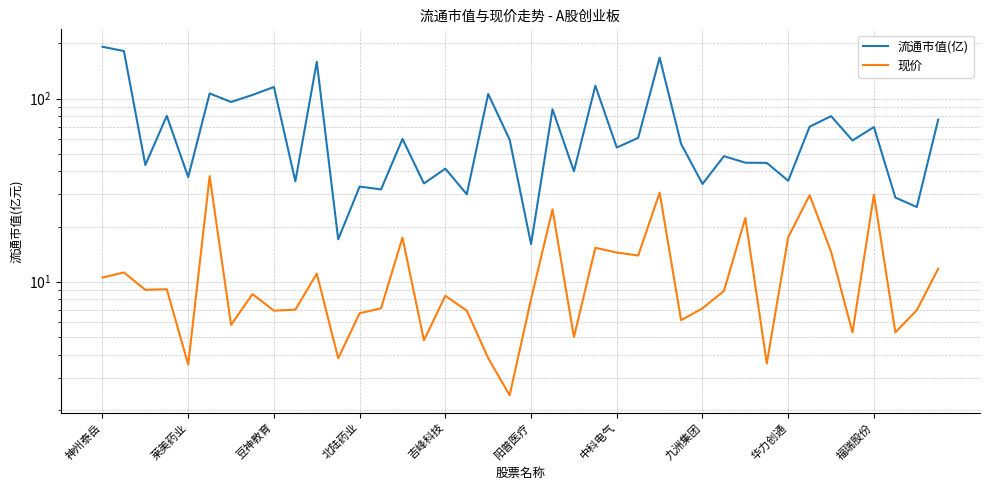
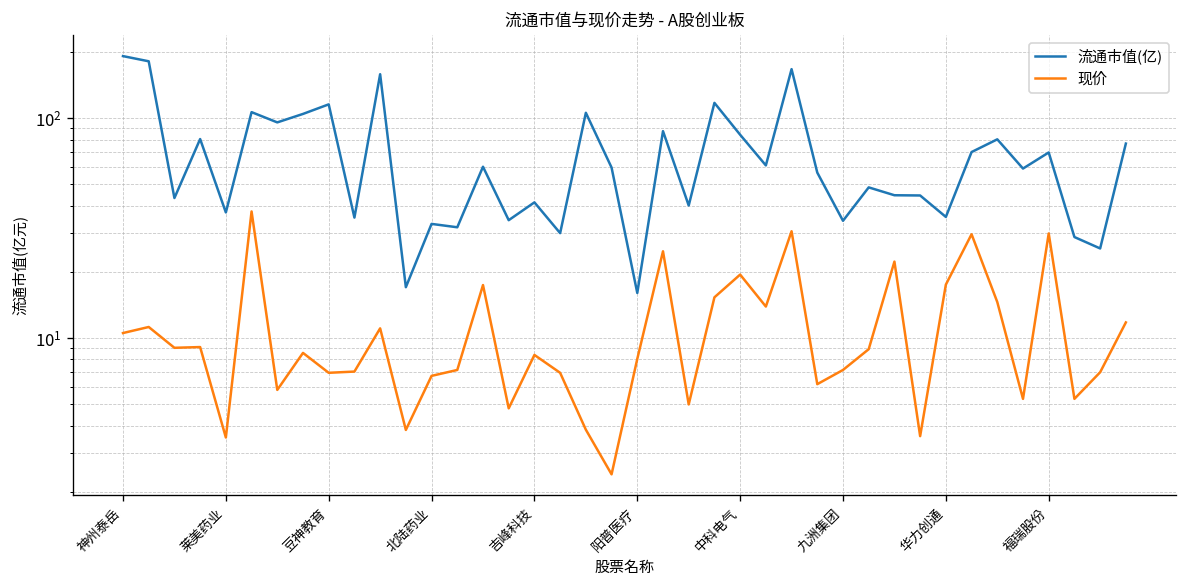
  {
    "流通市值(亿)": {
      "神州泰岳": 190,
      "莱美药业": 37,
      "豆神教育": 120,
      "北陆药业": 33,
      "吉峰科技": 41,
      "阳普医疗": 16,
-     "中科电气": 54,
+     "中科电气": 80,
      "九洲集团": 34,
      "华力创通": 36,
      "福瑞股份": 70
    },
    "现价": {
      "神州泰岳": 11,
      "莱美药业": 3.5,
      "豆神教育": 7,
      "北陆药业": 6.7,
      "吉峰科技": 8,
      "阳普医疗": 8,
-     "中科电气": 14,
+     "中科电气": 19,
      "九洲集团": 7,
      "华力创通": 18,
      "福瑞股份": 30
    }
  }
